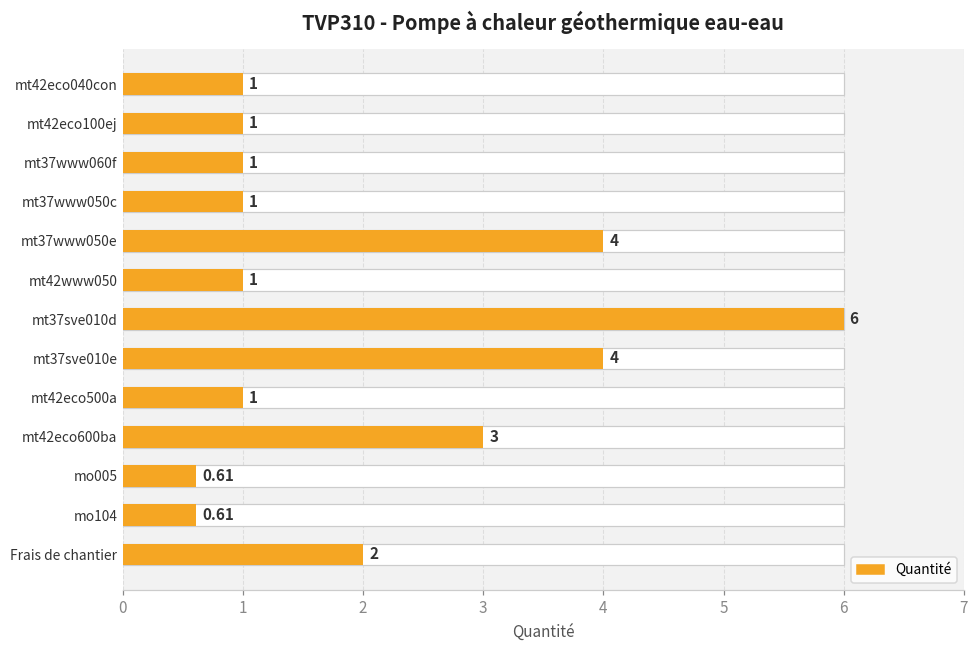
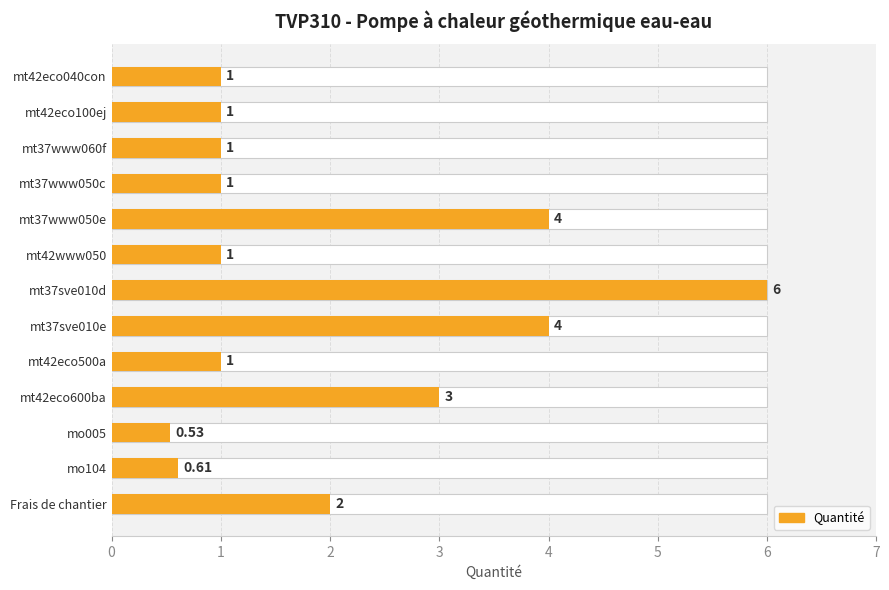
  {
    "Quantité": {
      "mt37sve010d": 6,
-     "mo005": 0.61
+     "mo005": 0.53
    }
  }
